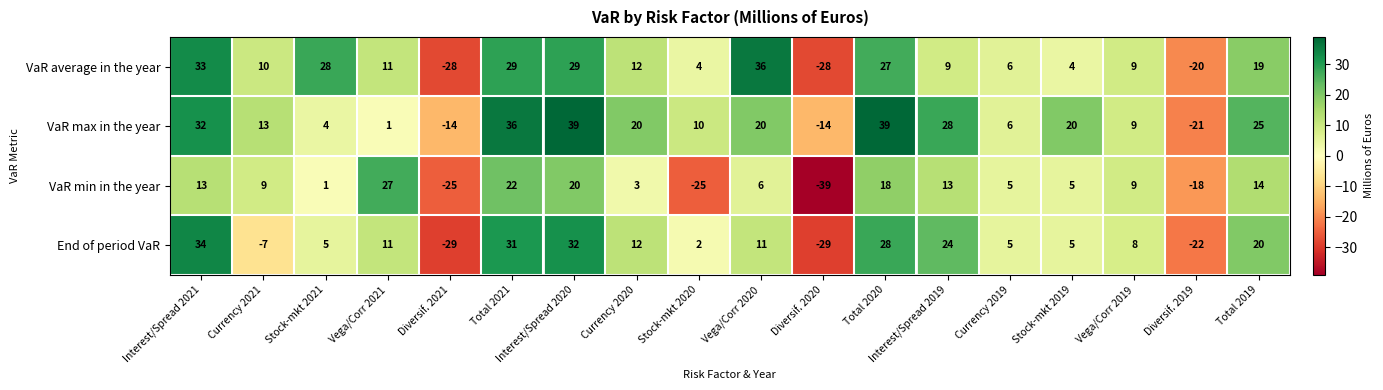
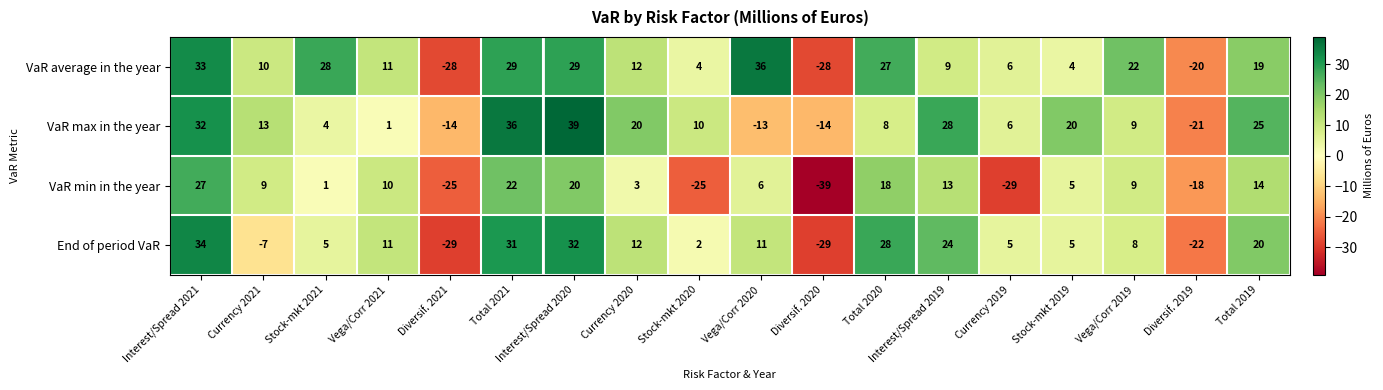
  {
    "VaR average in the year": {
      "Interest/Spread 2021": 33,
      "Currency 2021": 10,
      "Stock-mkt 2021": 28,
      "Vega/Corr 2021": 11,
      "Diversif. 2021": -28,
      "Total 2021": 29,
      "Interest/Spread 2020": 29,
      "Currency 2020": 12,
      "Stock-mkt 2020": 4,
      "Vega/Corr 2020": 36,
      "Diversif. 2020": -28,
      "Total 2020": 27,
      "Interest/Spread 2019": 9,
      "Currency 2019": 6,
      "Stock-mkt 2019": 4,
-     "Vega/Corr 2019": 9,
+     "Vega/Corr 2019": 22,
      "Diversif. 2019": -20,
      "Total 2019": 19
    },
    "VaR max in the year": {
      "Interest/Spread 2021": 32,
      "Currency 2021": 13,
      "Stock-mkt 2021": 4,
      "Vega/Corr 2021": 1,
      "Diversif. 2021": -14,
      "Total 2021": 36,
      "Interest/Spread 2020": 39,
      "Currency 2020": 20,
      "Stock-mkt 2020": 10,
-     "Vega/Corr 2020": 20,
+     "Vega/Corr 2020": -13,
      "Diversif. 2020": -14,
-     "Total 2020": 39,
+     "Total 2020": 8,
      "Interest/Spread 2019": 28,
      "Currency 2019": 6,
      "Stock-mkt 2019": 20,
      "Vega/Corr 2019": 9,
      "Diversif. 2019": -21,
      "Total 2019": 25
    },
    "VaR min in the year": {
-     "Interest/Spread 2021": 13,
+     "Interest/Spread 2021": 27,
      "Currency 2021": 9,
      "Stock-mkt 2021": 1,
-     "Vega/Corr 2021": 27,
+     "Vega/Corr 2021": 10,
      "Diversif. 2021": -25,
      "Total 2021": 22,
      "Interest/Spread 2020": 20,
      "Currency 2020": 3,
      "Stock-mkt 2020": -25,
      "Vega/Corr 2020": 6,
      "Diversif. 2020": -39,
      "Total 2020": 18,
      "Interest/Spread 2019": 13,
-     "Currency 2019": 5,
+     "Currency 2019": -29,
      "Stock-mkt 2019": 5,
      "Vega/Corr 2019": 9,
      "Diversif. 2019": -18,
      "Total 2019": 14
    },
    "End of period VaR": {
      "Interest/Spread 2021": 34,
      "Currency 2021": -7,
      "Stock-mkt 2021": 5,
      "Vega/Corr 2021": 11,
      "Diversif. 2021": -29,
      "Total 2021": 31,
      "Interest/Spread 2020": 32,
      "Currency 2020": 12,
      "Stock-mkt 2020": 2,
      "Vega/Corr 2020": 11,
      "Diversif. 2020": -29,
      "Total 2020": 28,
      "Interest/Spread 2019": 24,
      "Currency 2019": 5,
      "Stock-mkt 2019": 5,
      "Vega/Corr 2019": 8,
      "Diversif. 2019": -22,
      "Total 2019": 20
    }
  }
